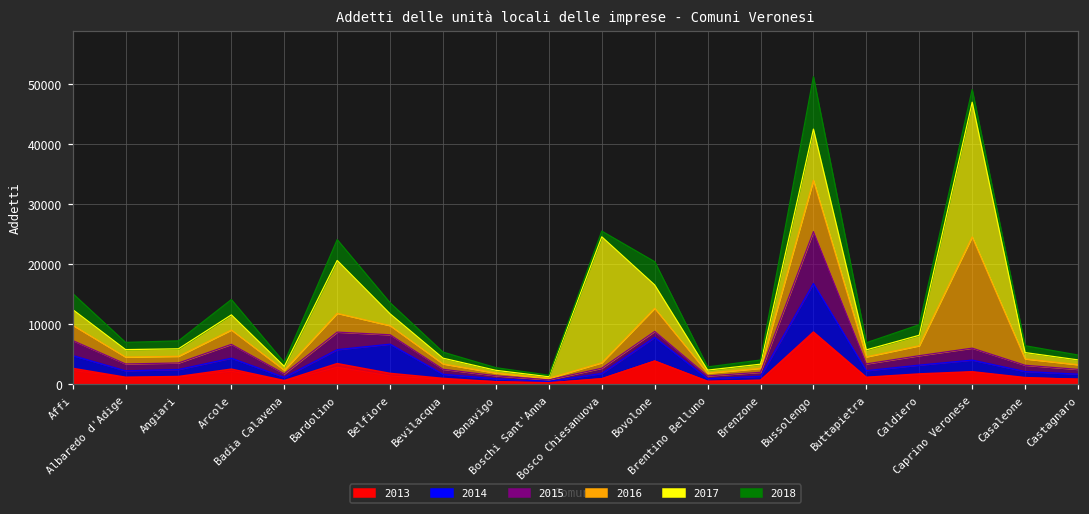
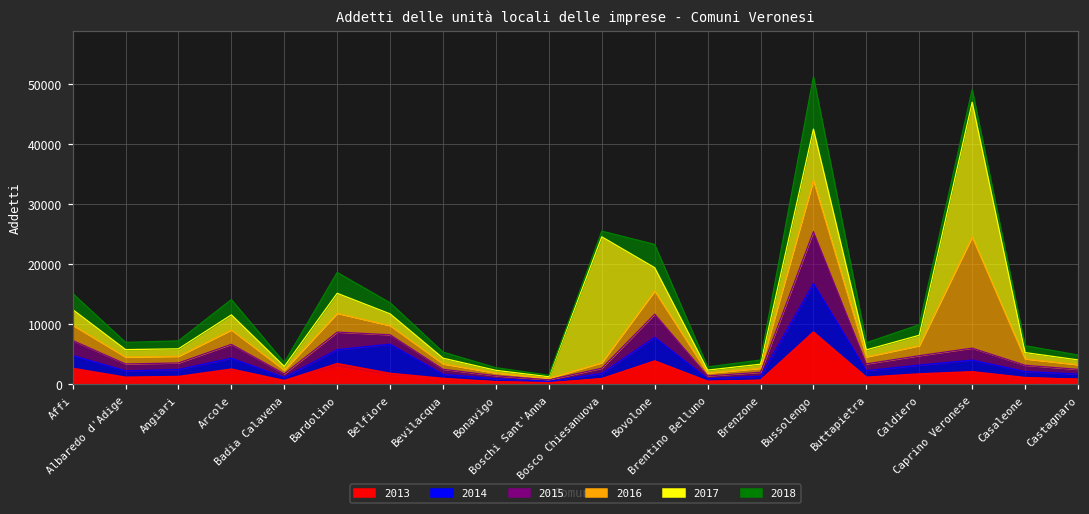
  {
    "2014": {
      "Affi": 2000,
      "Albaredo d'Adige": 1000,
      "Angiari": 1000,
      "Arcole": 2000,
      "Badia Calavena": 1000,
      "Bardolino": 3000,
      "Belfiore": 5000,
      "Bevilacqua": 1000,
      "Bonavigo": 0,
      "Bosco Chiesanuova": 1000,
      "Bovolone": 4000,
      "Brenzone": 1000,
      "Bussolengo": 8000,
      "Buttapietra": 1000,
      "Caldiero": 2000,
      "Caprino Veronese": 2000,
      "Casaleone": 1000,
      "Castagnaro": 1000
    },
    "2015": {
      "Affi": 3000,
      "Albaredo d'Adige": 1000,
      "Angiari": 1000,
      "Arcole": 2000,
      "Badia Calavena": 1000,
      "Bardolino": 3000,
      "Belfiore": 2000,
      "Bevilacqua": 1000,
      "Bosco Chiesanuova": 1000,
-     "Bovolone": 1000,
+     "Bovolone": 4000,
      "Brenzone": 1000,
      "Bussolengo": 9000,
      "Buttapietra": 1000,
      "Caldiero": 2000,
      "Caprino Veronese": 2000,
      "Casaleone": 1000,
      "Castagnaro": 1000
    },
    "2016": {
      "Affi": 3000,
      "Albaredo d'Adige": 1000,
      "Angiari": 1000,
      "Arcole": 2000,
      "Badia Calavena": 1000,
      "Bardolino": 3000,
      "Belfiore": 2000,
      "Bevilacqua": 1000,
      "Bosco Chiesanuova": 1000,
      "Bovolone": 4000,
      "Brentino Belluno": 0,
      "Brenzone": 1000,
      "Bussolengo": 9000,
      "Buttapietra": 1000,
      "Caldiero": 2000,
      "Caprino Veronese": 19000,
      "Casaleone": 1000,
      "Castagnaro": 1000
    },
    "2017": {
      "Affi": 3000,
      "Albaredo d'Adige": 1000,
      "Angiari": 1000,
      "Arcole": 3000,
      "Badia Calavena": 1000,
-     "Bardolino": 9000,
+     "Bardolino": 3000,
      "Belfiore": 2000,
      "Bevilacqua": 1000,
      "Bosco Chiesanuova": 21000,
      "Bovolone": 4000,
      "Brentino Belluno": 1000,
      "Brenzone": 1000,
      "Bussolengo": 9000,
      "Buttapietra": 1000,
      "Caldiero": 2000,
      "Caprino Veronese": 22000,
      "Casaleone": 1000,
      "Castagnaro": 1000
    },
    "2018": {
      "Affi": 3000,
      "Albaredo d'Adige": 1000,
      "Angiari": 1000,
      "Arcole": 3000,
      "Badia Calavena": 1000,
      "Bardolino": 3000,
      "Belfiore": 2000,
      "Bevilacqua": 1000,
      "Bosco Chiesanuova": 1000,
      "Bovolone": 4000,
      "Brentino Belluno": 1000,
      "Brenzone": 1000,
      "Bussolengo": 9000,
      "Buttapietra": 1000,
      "Caldiero": 2000,
      "Caprino Veronese": 2000,
      "Casaleone": 1000,
      "Castagnaro": 1000
    }
  }
